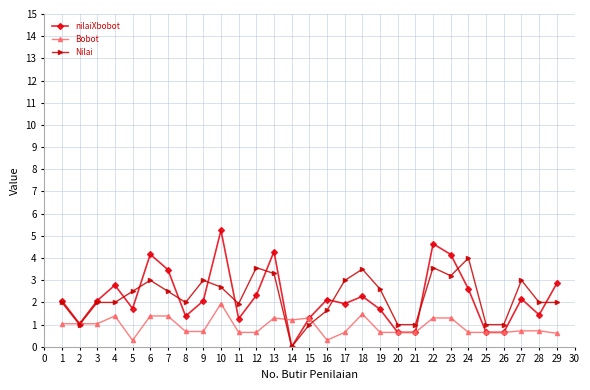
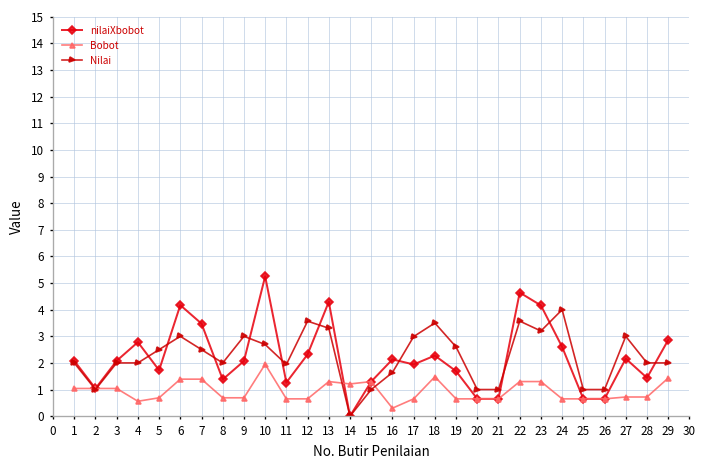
  {
    "Bobot": {
      "1": 1.0,
      "3": 1.0,
-     "4": 1.4,
-     "5": 0.3,
+     "4": 0.6,
+     "5": 0.7,
      "6": 1.4,
      "7": 1.4,
      "8": 0.7,
      "9": 0.7,
      "10": 2.0,
      "11": 0.7,
      "12": 0.7,
      "13": 1.3,
      "14": 1.2,
      "16": 0.3,
      "17": 0.7,
      "18": 1.5,
      "19": 0.7,
      "22": 1.3,
      "23": 1.3,
      "24": 0.7,
      "27": 0.7,
      "28": 0.7,
-     "29": 0.6
+     "29": 1.4
    }
  }
